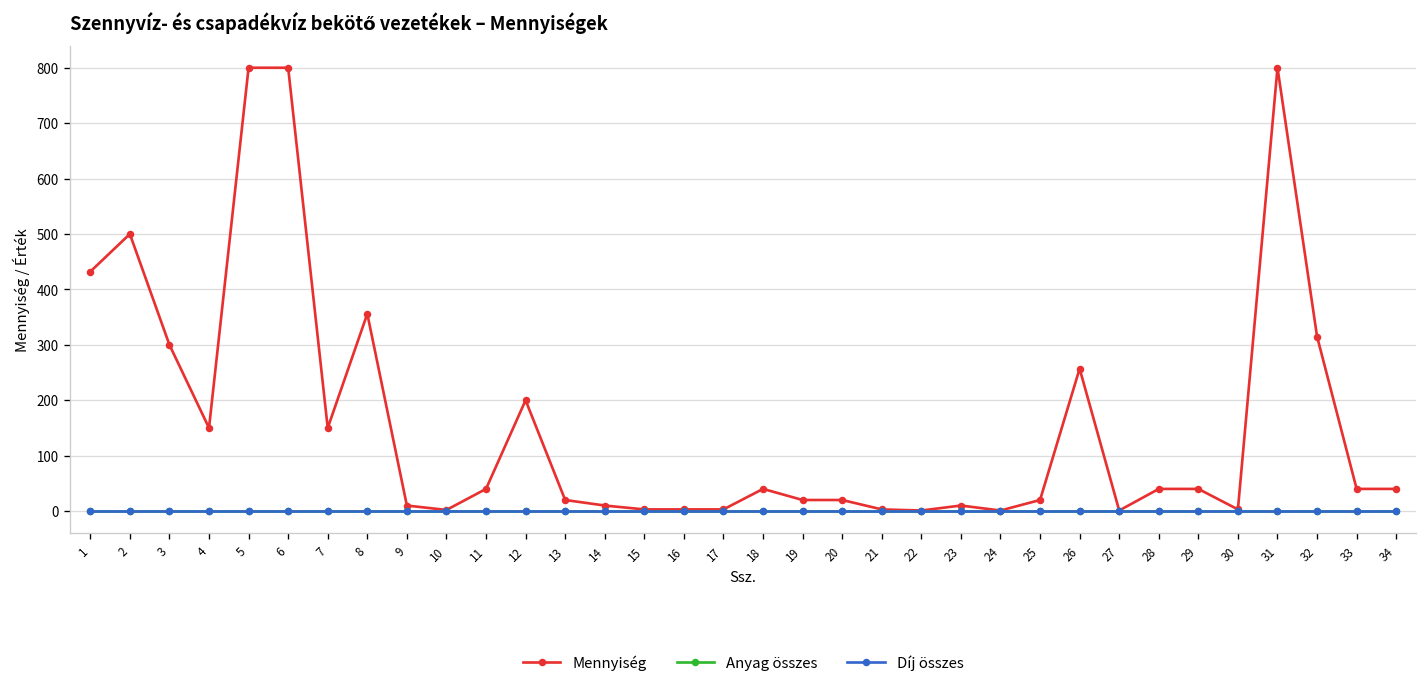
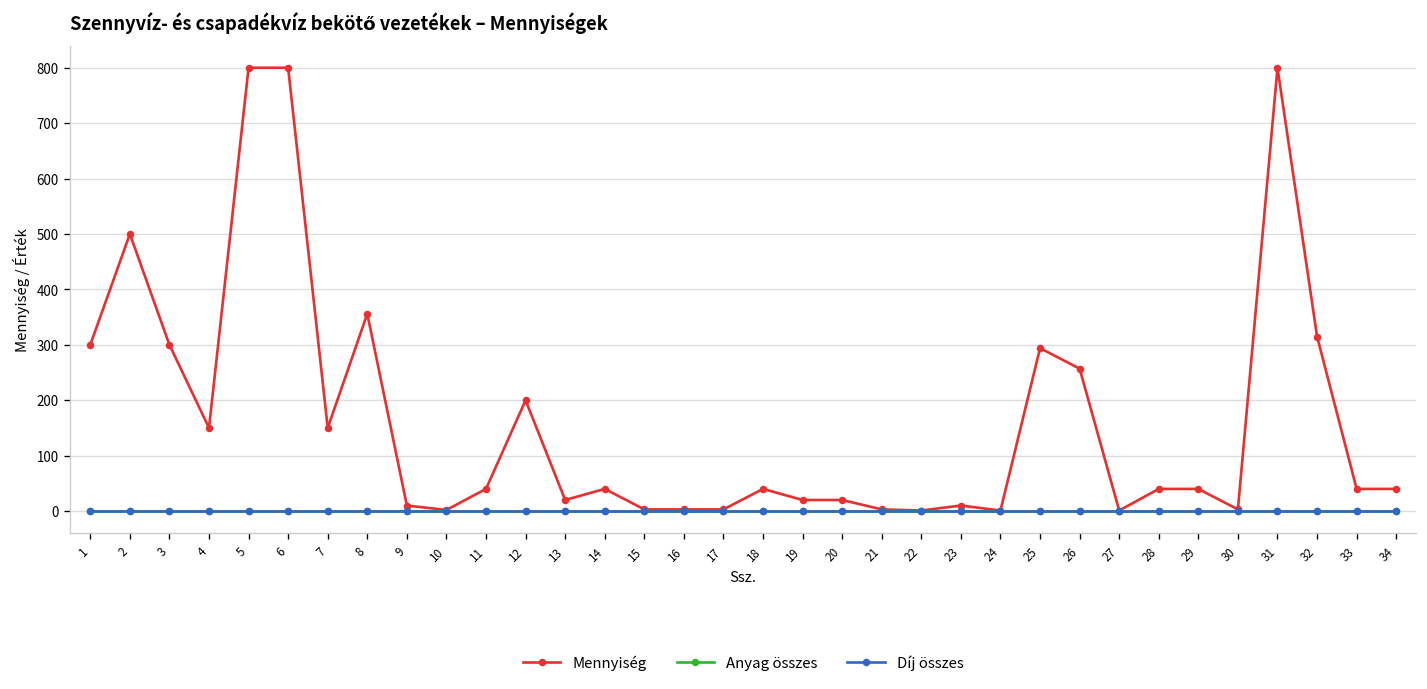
  {
    "Mennyiség": {
-     "1": 430,
+     "1": 300,
      "2": 500,
      "3": 300,
      "4": 150,
      "5": 800,
      "6": 800,
      "7": 150,
      "8": 360,
      "9": 10,
      "11": 40,
      "12": 200,
      "13": 20,
-     "14": 10,
+     "14": 40,
      "18": 40,
      "19": 20,
      "20": 20,
      "23": 10,
-     "25": 20,
+     "25": 290,
      "26": 260,
      "28": 40,
      "29": 40,
      "31": 800,
      "32": 320,
      "33": 40,
      "34": 40
    },
    "Díj összes": {
      "1": 0,
      "2": 0,
      "3": 0,
      "4": 0,
      "5": 0,
      "6": 0,
      "7": 0,
      "8": 0,
      "9": 0,
      "11": 0,
      "12": 0,
      "13": 0,
      "14": 0,
      "18": 0,
      "19": 0,
      "20": 0,
      "23": 0,
      "25": 0,
      "26": 0,
      "28": 0,
      "29": 0,
      "31": 0,
      "32": 0,
      "33": 0,
      "34": 0
    }
  }
